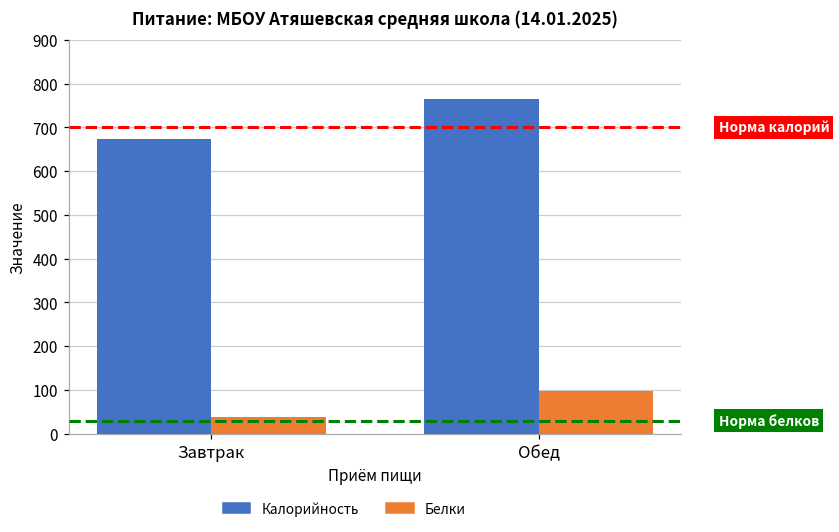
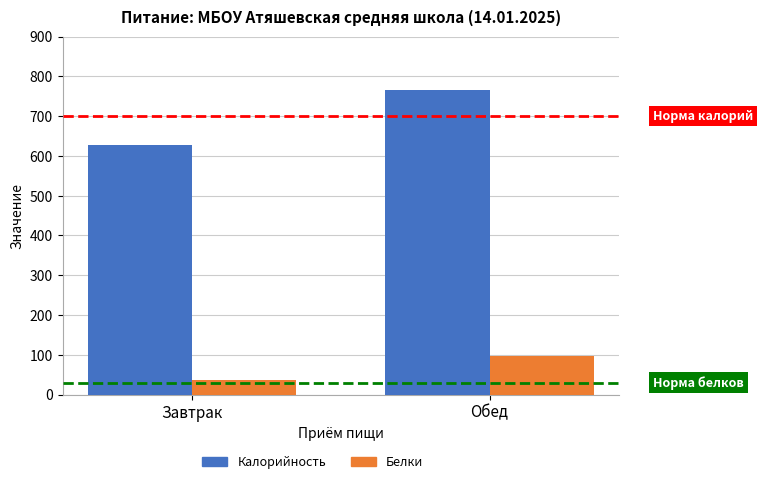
  {
    "Калорийность": {
-     "Завтрак": 670,
+     "Завтрак": 630,
      "Обед": 770
    },
    "Белки": {
      "Завтрак": 40,
      "Обед": 100
    }
  }
